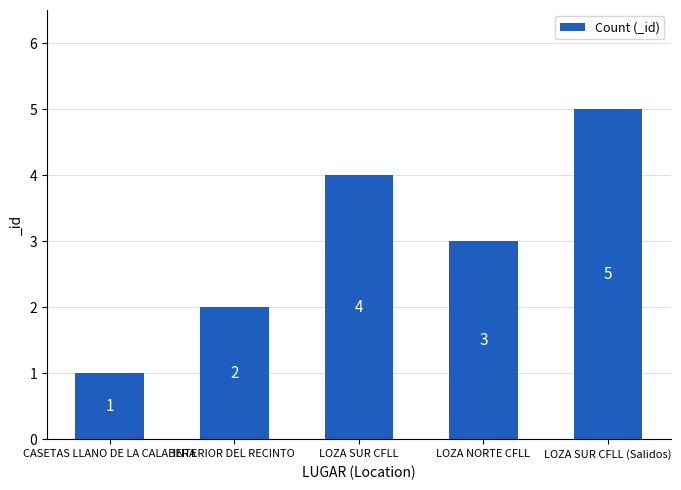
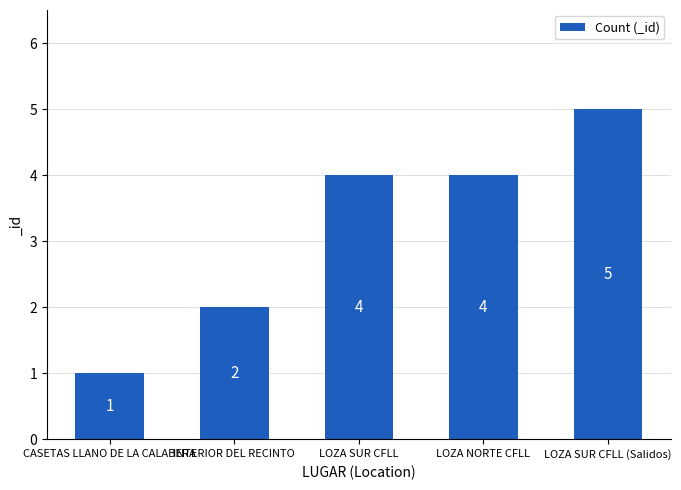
  {
    "CASETAS LLANO DE LA CALABERA": 1,
    "LOZA SUR CFLL": 4,
-   "LOZA NORTE CFLL": 3,
+   "LOZA NORTE CFLL": 4,
    "LOZA SUR CFLL (Salidos)": 5
  }
